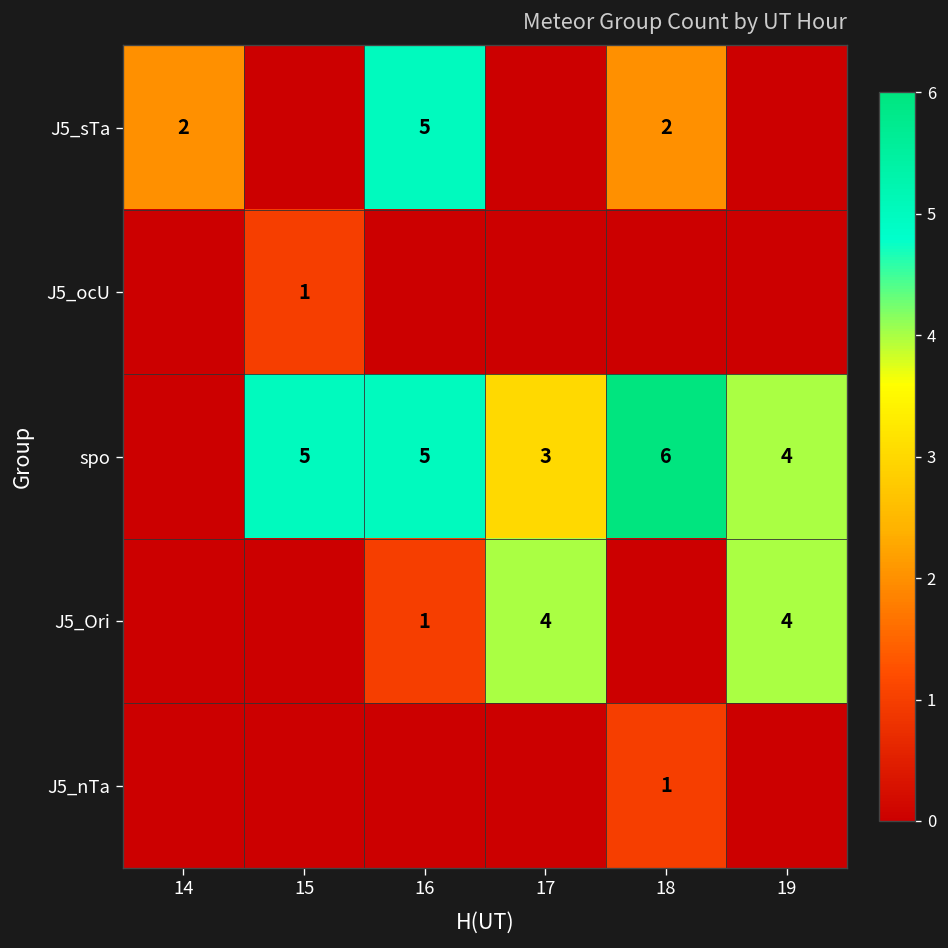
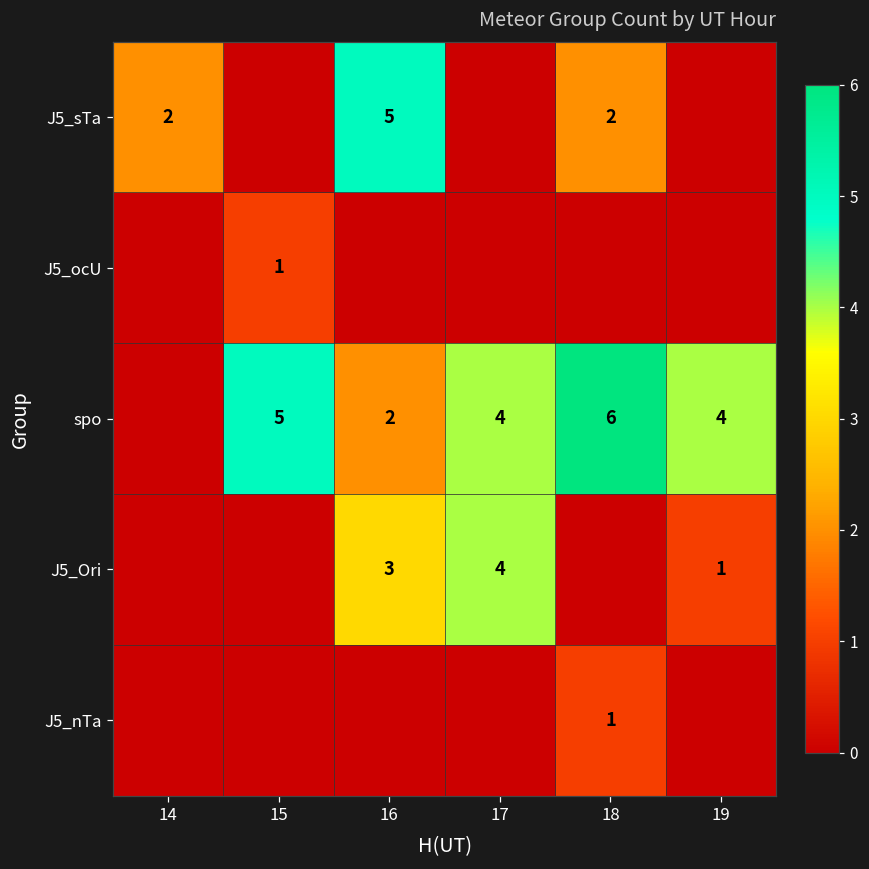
  {
    "J5_sTa": {
      "14": 2,
      "16": 5,
      "18": 2
    },
    "J5_ocU": {
      "15": 1
    },
    "spo": {
      "15": 5,
-     "16": 5,
-     "17": 3,
+     "16": 2,
+     "17": 4,
      "18": 6,
      "19": 4
    },
    "J5_Ori": {
-     "16": 1,
+     "16": 3,
      "17": 4,
-     "19": 4
+     "19": 1
    },
    "J5_nTa": {
      "18": 1
    }
  }
